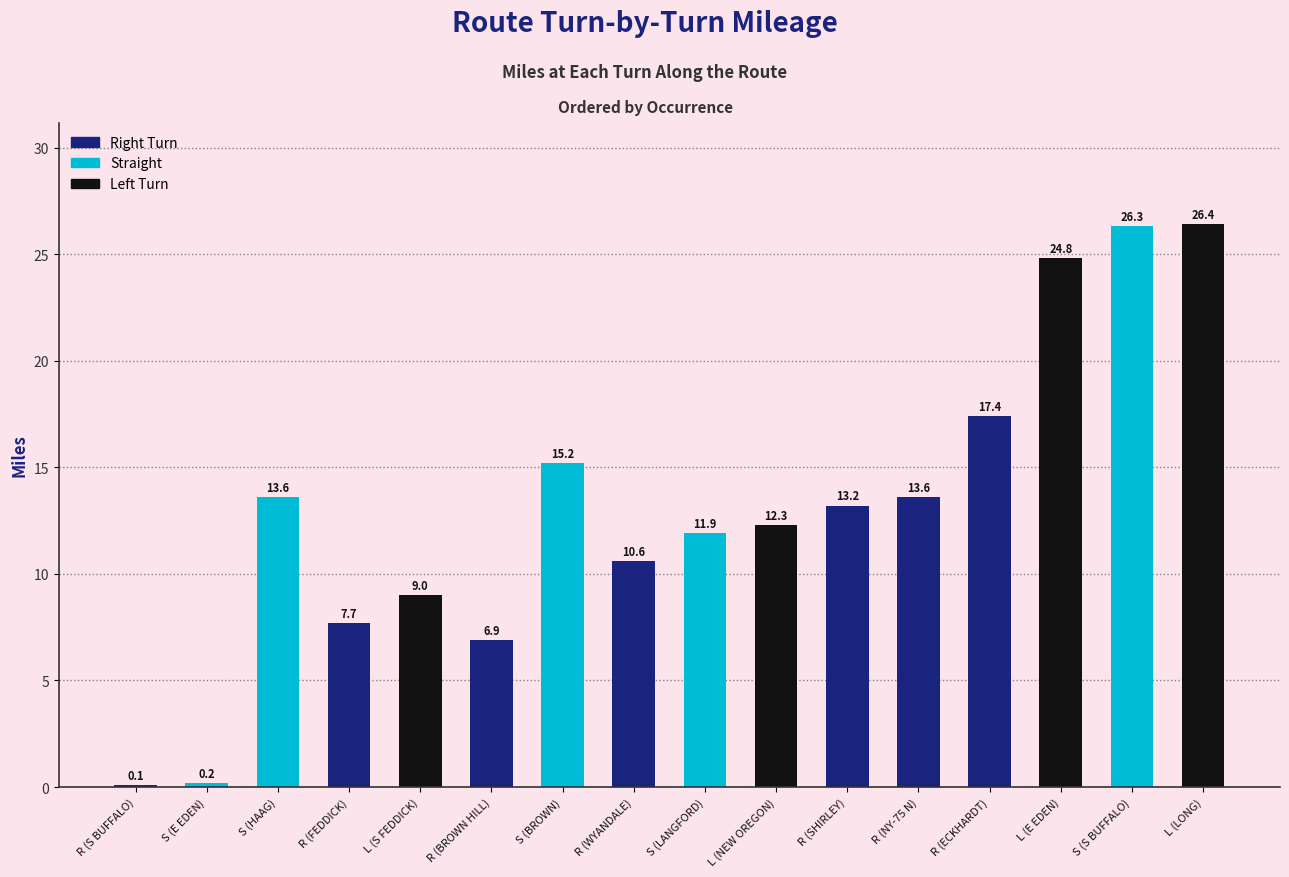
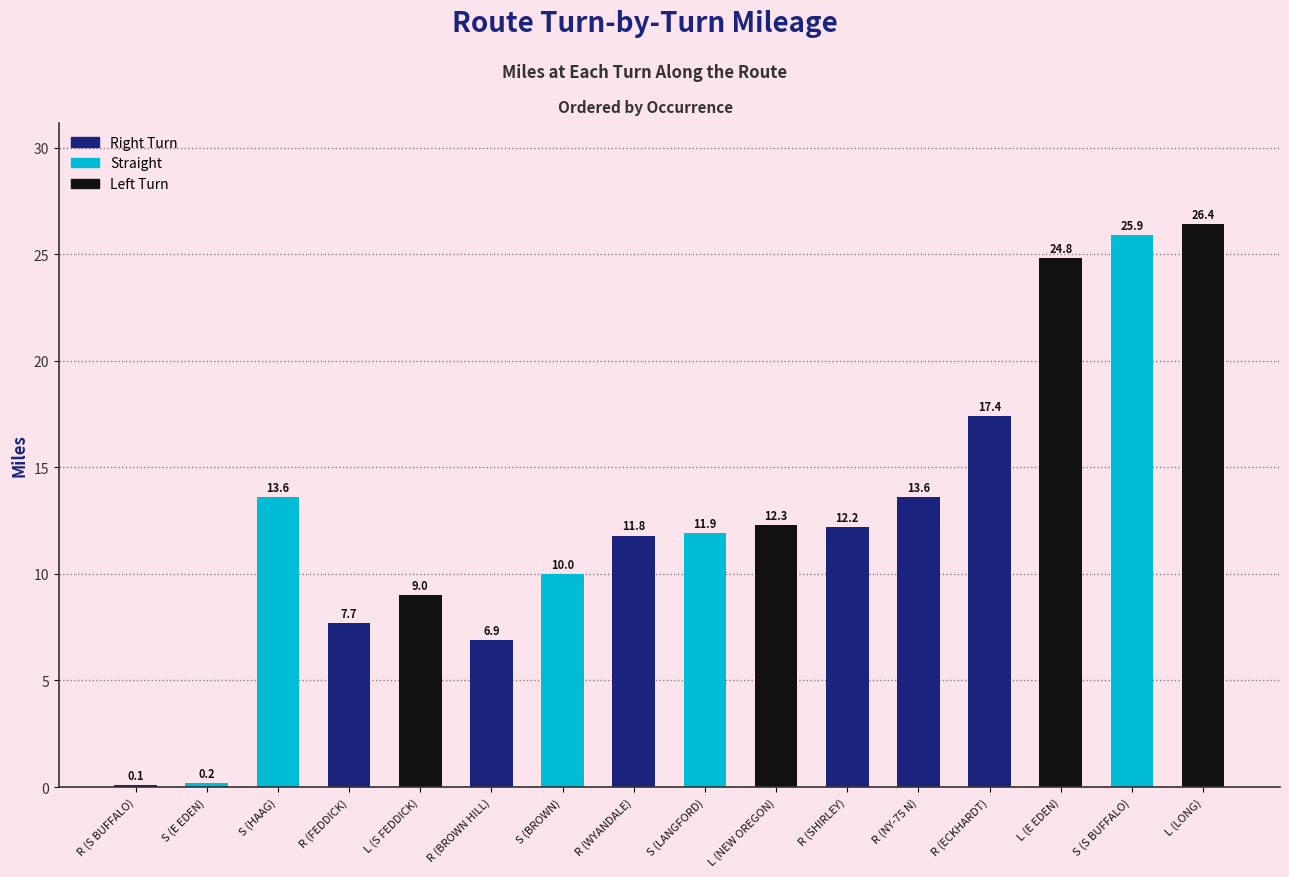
  {
    "R (S BUFFALO)": 0.1,
    "S (E EDEN)": 0.2,
    "S (HAAG)": 13.6,
    "R (FEDDICK)": 7.7,
    "L (S FEDDICK)": 9.0,
    "R (BROWN HILL)": 6.9,
-   "S (BROWN)": 15.2,
-   "R (WYANDALE)": 10.6,
+   "S (BROWN)": 10.0,
+   "R (WYANDALE)": 11.8,
    "S (LANGFORD)": 11.9,
    "L (NEW OREGON)": 12.3,
-   "R (SHIRLEY)": 13.2,
+   "R (SHIRLEY)": 12.2,
    "R (NY-75 N)": 13.6,
    "R (ECKHARDT)": 17.4,
    "L (E EDEN)": 24.8,
-   "S (S BUFFALO)": 26.3,
+   "S (S BUFFALO)": 25.9,
    "L (LONG)": 26.4
  }
